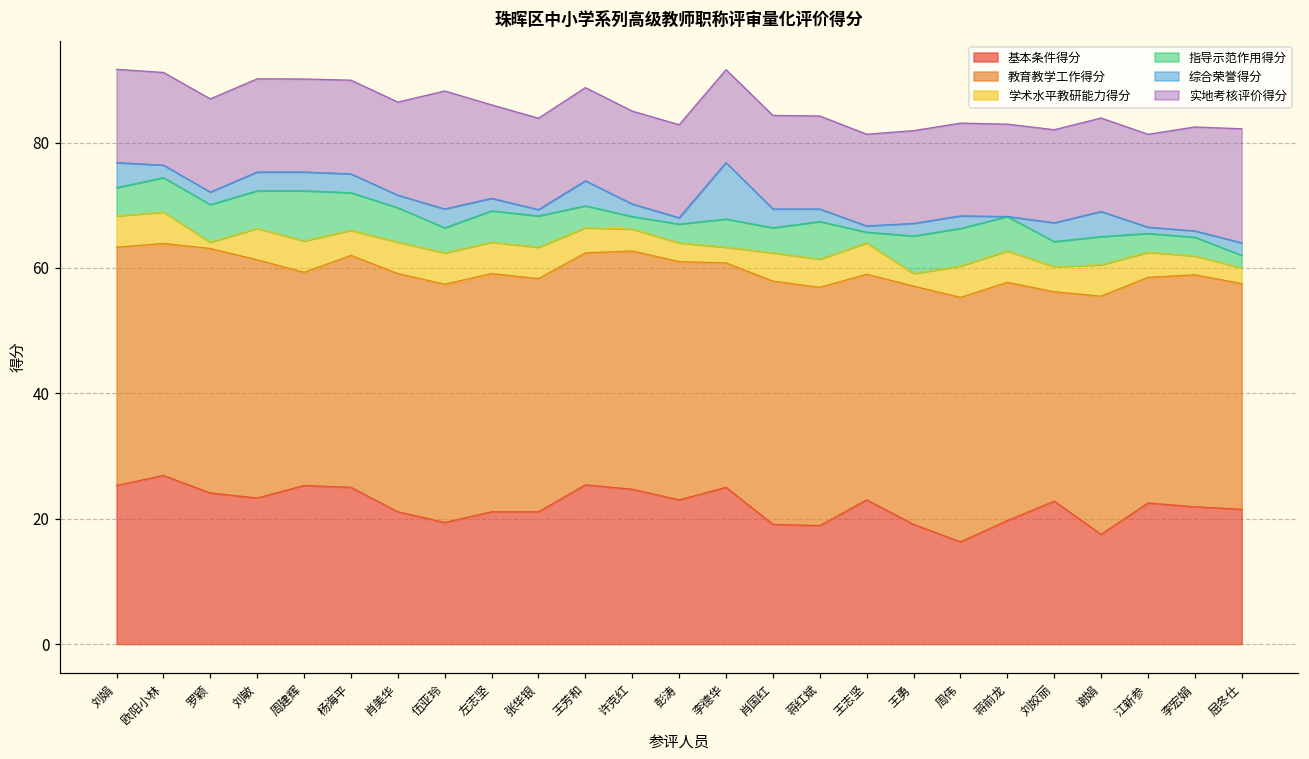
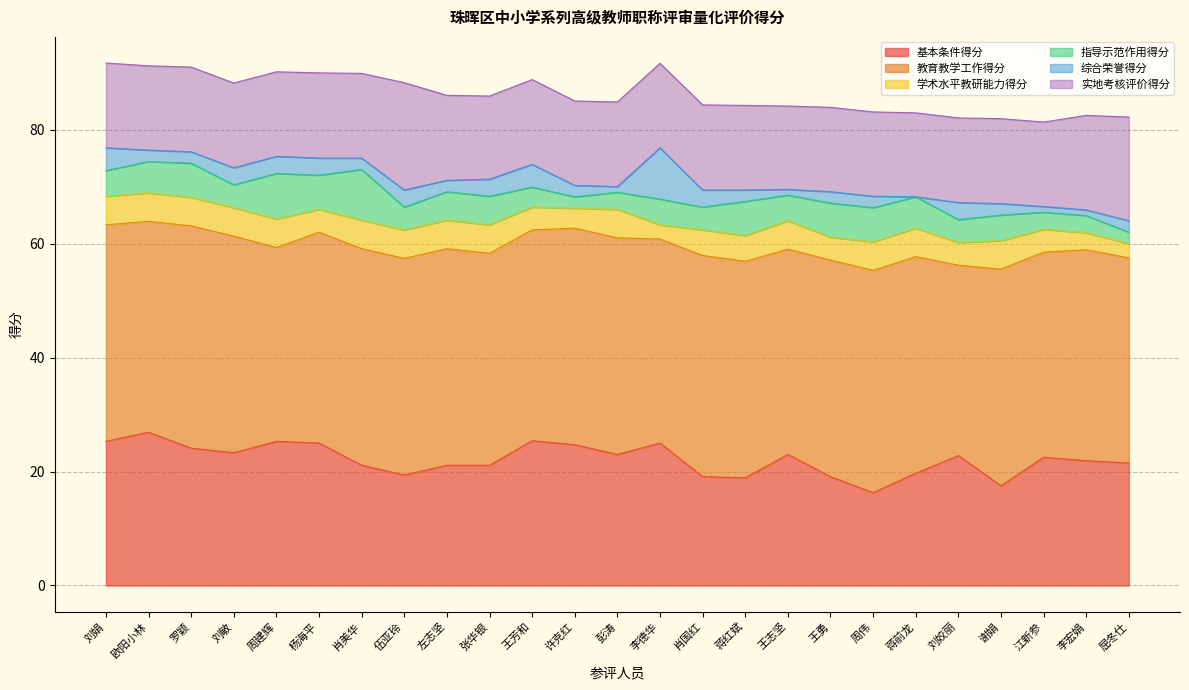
  {
    "学术水平教研能力得分": {
      "刘娟": 5,
      "欧阳小林": 5,
-     "罗颖": 1,
+     "罗颖": 5,
      "刘敏": 5,
      "周建辉": 5,
      "杨海平": 4,
      "肖美华": 5,
      "伍亚玲": 5,
      "左志坚": 5,
      "张华银": 5,
      "王芳和": 4,
      "许克红": 4,
-     "彭涛": 3,
+     "彭涛": 5,
      "李德华": 3,
      "肖国红": 5,
      "蒋红斌": 5,
      "王志坚": 5,
-     "王勇": 2,
+     "王勇": 4,
      "周伟": 5,
      "蒋前龙": 5,
      "刘姣丽": 4,
      "谢娟": 5,
      "江新参": 4,
      "李宏娟": 3,
      "屈冬仕": 3
    },
    "指导示范作用得分": {
      "刘娟": 5,
      "欧阳小林": 6,
      "罗颖": 6,
-     "刘敏": 6,
+     "刘敏": 4,
      "周建辉": 8,
      "杨海平": 6,
-     "肖美华": 6,
+     "肖美华": 9,
      "伍亚玲": 4,
      "左志坚": 5,
      "张华银": 5,
      "王芳和": 4,
      "许克红": 2,
      "彭涛": 3,
      "李德华": 5,
      "肖国红": 4,
      "蒋红斌": 6,
-     "王志坚": 2,
+     "王志坚": 5,
      "王勇": 6,
      "周伟": 6,
      "刘姣丽": 4,
      "谢娟": 5,
      "江新参": 3,
      "李宏娟": 3,
      "屈冬仕": 2
    },
    "综合荣誉得分": {
      "刘娟": 4,
      "欧阳小林": 2,
      "罗颖": 2,
      "刘敏": 3,
      "周建辉": 3,
      "杨海平": 3,
      "肖美华": 2,
      "伍亚玲": 3,
      "左志坚": 2,
-     "张华银": 1,
+     "张华银": 3,
      "王芳和": 4,
      "许克红": 2,
      "彭涛": 1,
      "李德华": 9,
      "肖国红": 3,
      "蒋红斌": 2,
      "王志坚": 1,
      "王勇": 2,
      "周伟": 2,
      "刘姣丽": 3,
-     "谢娟": 4,
+     "谢娟": 2,
      "江新参": 1,
      "李宏娟": 1,
      "屈冬仕": 2
    },
    "实地考核评价得分": {
      "刘娟": 15,
      "欧阳小林": 15,
      "罗颖": 15,
      "刘敏": 15,
      "周建辉": 15,
      "杨海平": 15,
      "肖美华": 15,
      "伍亚玲": 19,
      "左志坚": 15,
      "张华银": 15,
      "王芳和": 15,
      "许克红": 15,
      "彭涛": 15,
      "李德华": 15,
      "肖国红": 15,
      "蒋红斌": 15,
      "王志坚": 15,
      "王勇": 15,
      "周伟": 15,
      "蒋前龙": 15,
      "刘姣丽": 15,
      "谢娟": 15,
      "江新参": 15,
      "李宏娟": 17,
      "屈冬仕": 18
    }
  }
